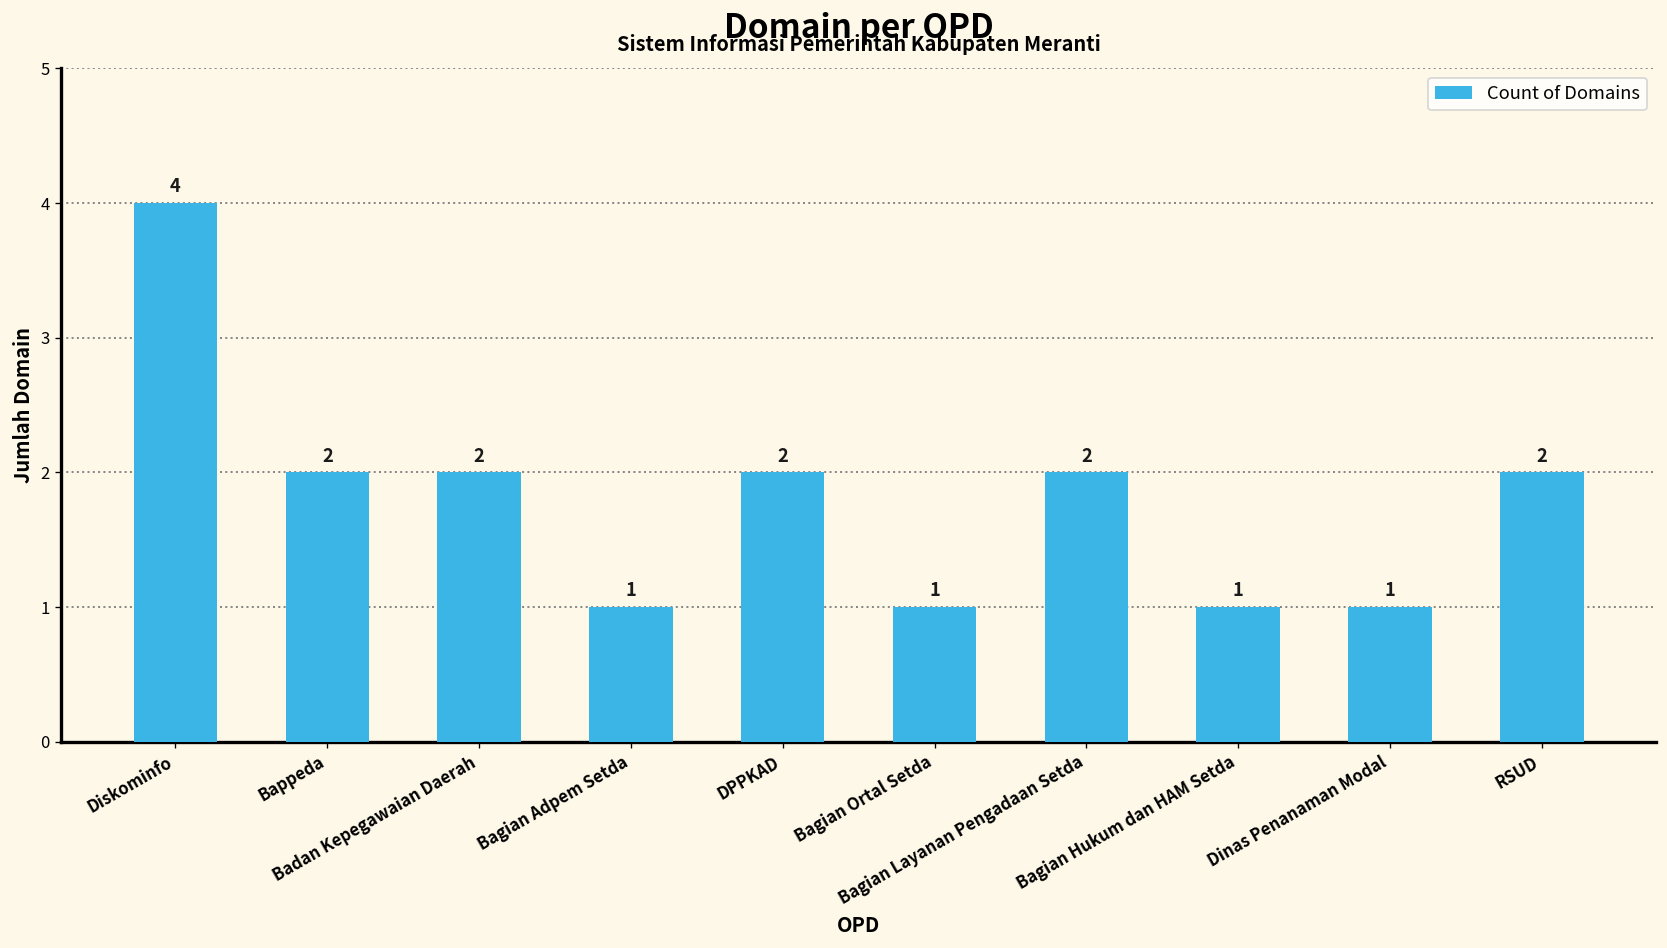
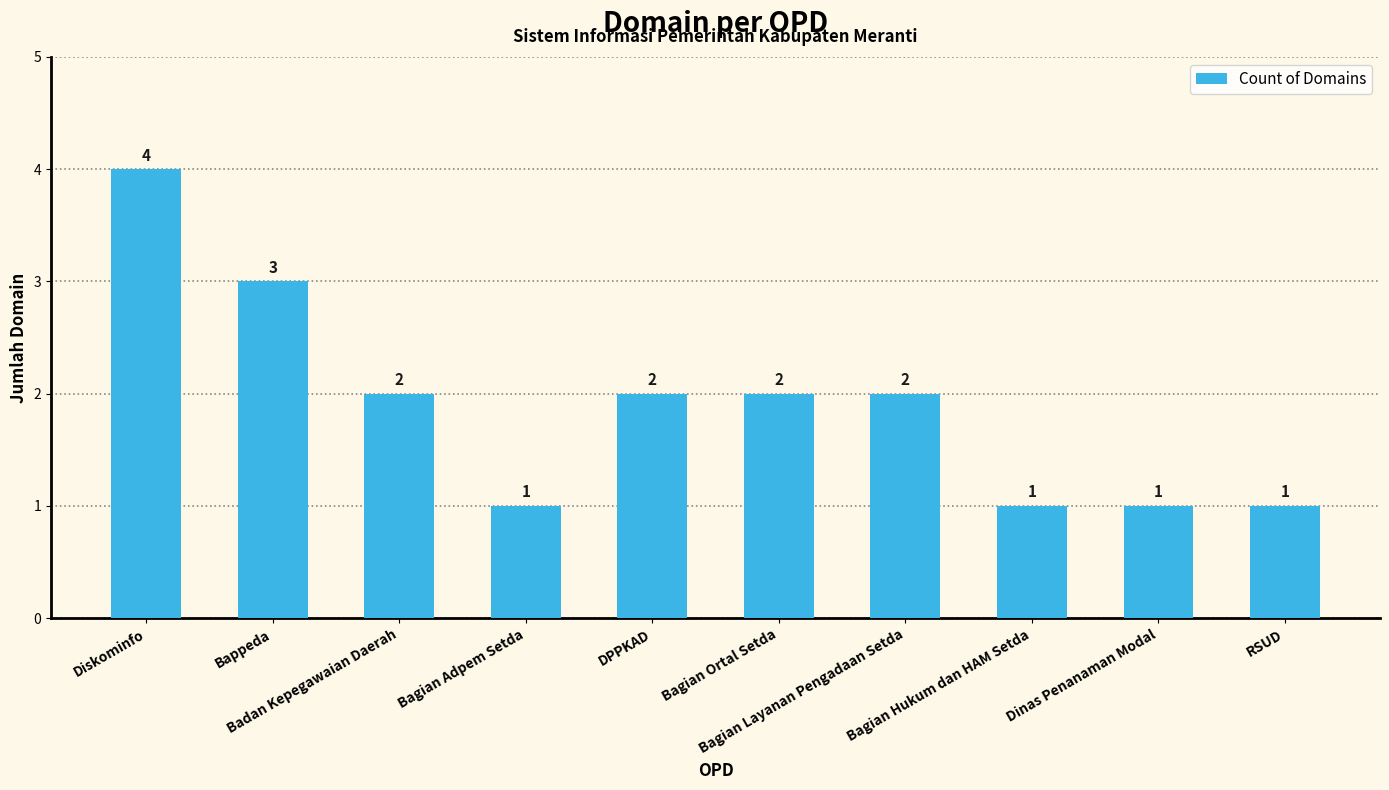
  {
    "Diskominfo": 4,
-   "Bappeda": 2,
+   "Bappeda": 3,
    "Badan Kepegawaian Daerah": 2,
    "Bagian Adpem Setda": 1,
    "DPPKAD": 2,
-   "Bagian Ortal Setda": 1,
+   "Bagian Ortal Setda": 2,
    "Bagian Layanan Pengadaan Setda": 2,
    "Bagian Hukum dan HAM Setda": 1,
    "Dinas Penanaman Modal": 1,
-   "RSUD": 2
+   "RSUD": 1
  }
